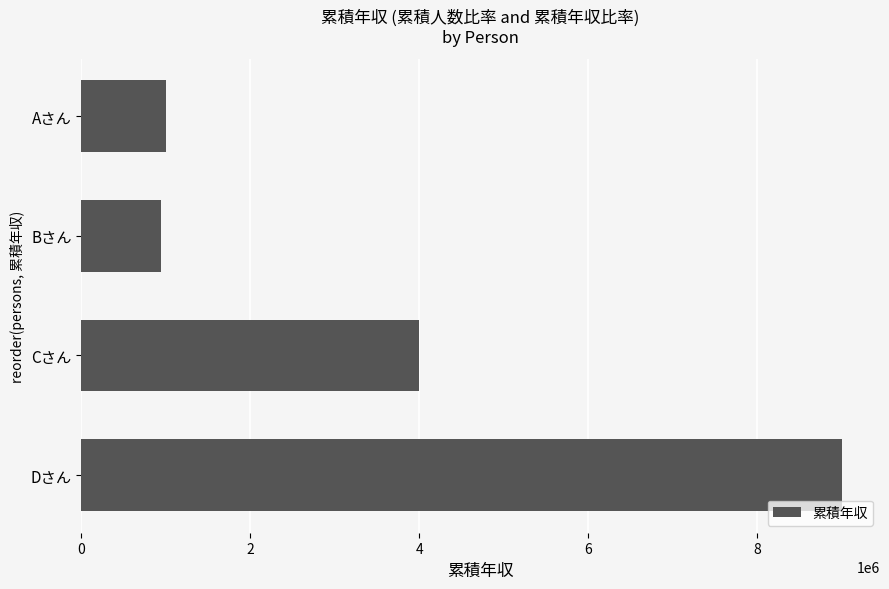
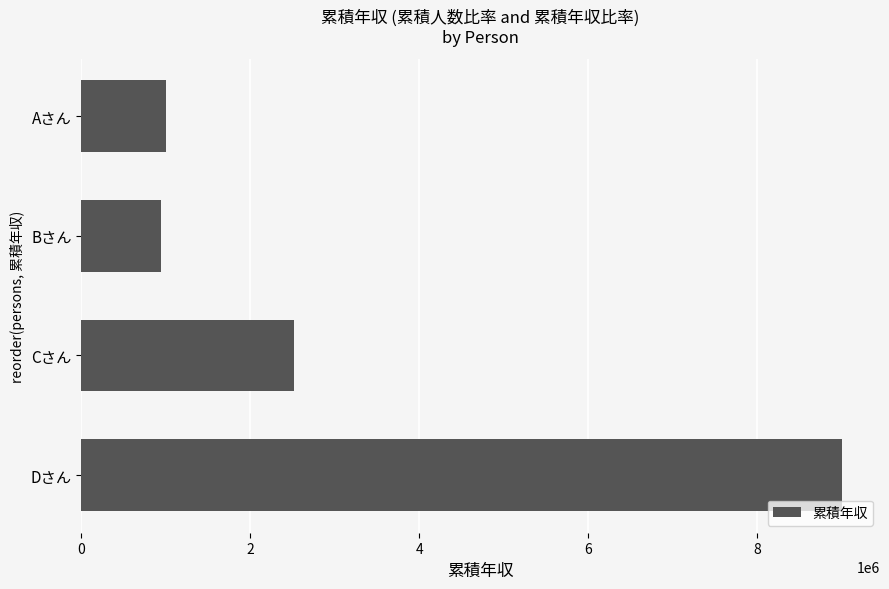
  {
    "Aさん": 1000000,
    "Bさん": 900000,
-   "Cさん": 4000000,
+   "Cさん": 2500000,
    "Dさん": 9000000
  }
